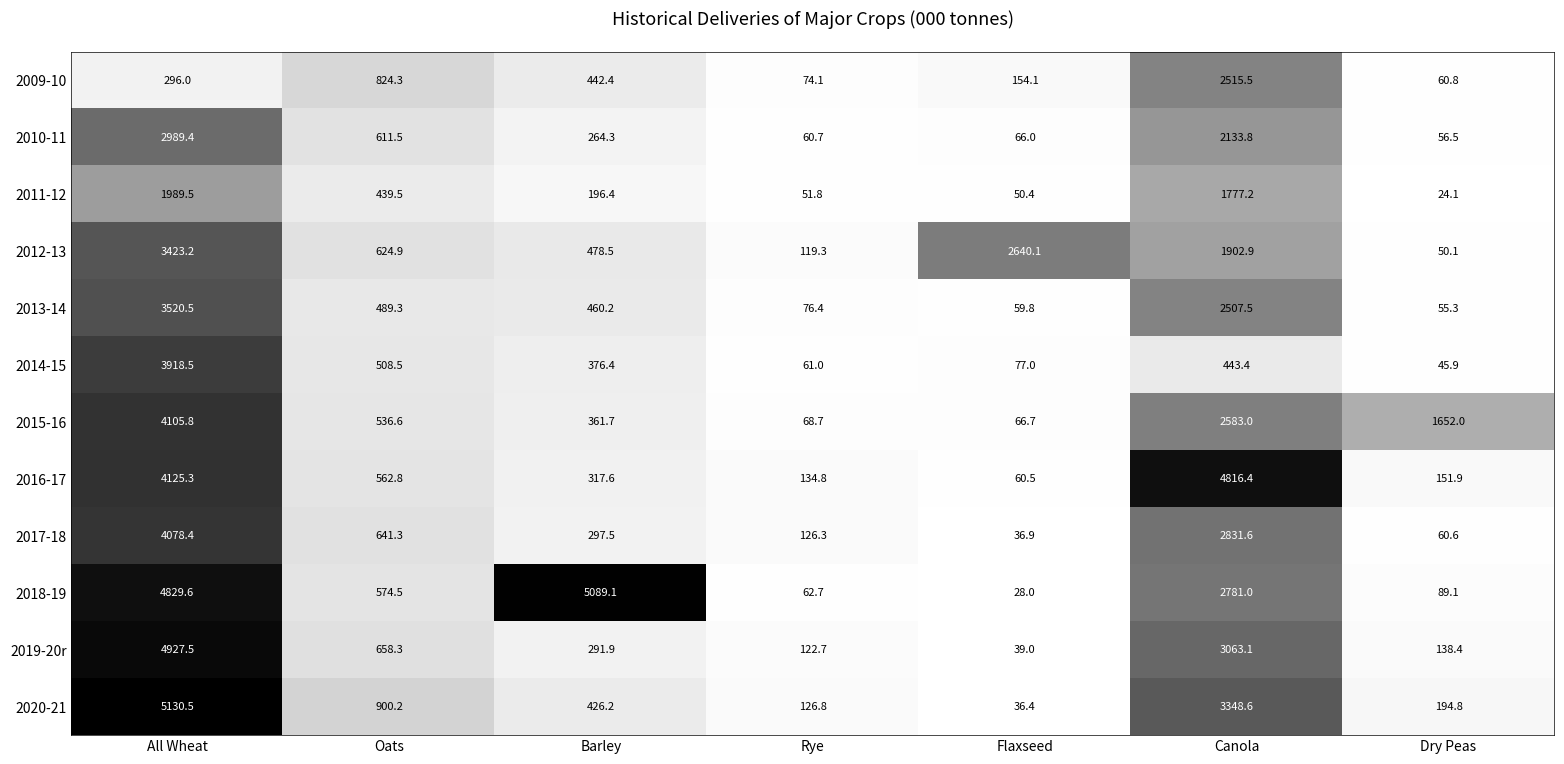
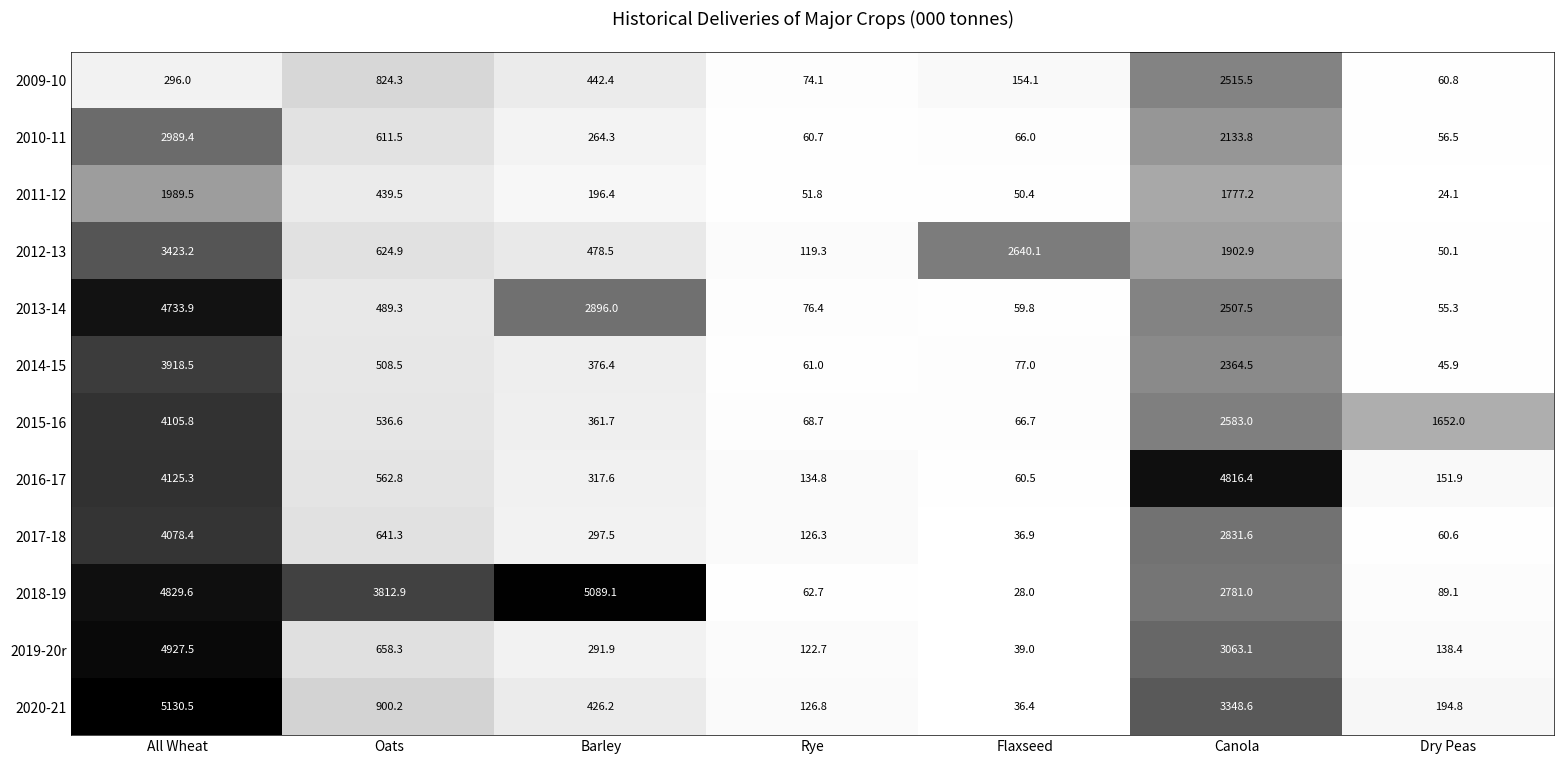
  {
    "2009-10": {
      "All Wheat": 296.0,
      "Oats": 824.3,
      "Barley": 442.4,
      "Rye": 74.1,
      "Flaxseed": 154.1,
      "Canola": 2515.5,
      "Dry Peas": 60.8
    },
    "2010-11": {
      "All Wheat": 2989.4,
      "Oats": 611.5,
      "Barley": 264.3,
      "Rye": 60.7,
      "Flaxseed": 66.0,
      "Canola": 2133.8,
      "Dry Peas": 56.5
    },
    "2011-12": {
      "All Wheat": 1989.5,
      "Oats": 439.5,
      "Barley": 196.4,
      "Rye": 51.8,
      "Flaxseed": 50.4,
      "Canola": 1777.2,
      "Dry Peas": 24.1
    },
    "2012-13": {
      "All Wheat": 3423.2,
      "Oats": 624.9,
      "Barley": 478.5,
      "Rye": 119.3,
      "Flaxseed": 2640.1,
      "Canola": 1902.9,
      "Dry Peas": 50.1
    },
    "2013-14": {
-     "All Wheat": 3520.5,
+     "All Wheat": 4733.9,
      "Oats": 489.3,
-     "Barley": 460.2,
+     "Barley": 2896.0,
      "Rye": 76.4,
      "Flaxseed": 59.8,
      "Canola": 2507.5,
      "Dry Peas": 55.3
    },
    "2014-15": {
      "All Wheat": 3918.5,
      "Oats": 508.5,
      "Barley": 376.4,
      "Rye": 61.0,
      "Flaxseed": 77.0,
-     "Canola": 443.4,
+     "Canola": 2364.5,
      "Dry Peas": 45.9
    },
    "2015-16": {
      "All Wheat": 4105.8,
      "Oats": 536.6,
      "Barley": 361.7,
      "Rye": 68.7,
      "Flaxseed": 66.7,
      "Canola": 2583.0,
      "Dry Peas": 1652.0
    },
    "2016-17": {
      "All Wheat": 4125.3,
      "Oats": 562.8,
      "Barley": 317.6,
      "Rye": 134.8,
      "Flaxseed": 60.5,
      "Canola": 4816.4,
      "Dry Peas": 151.9
    },
    "2017-18": {
      "All Wheat": 4078.4,
      "Oats": 641.3,
      "Barley": 297.5,
      "Rye": 126.3,
      "Flaxseed": 36.9,
      "Canola": 2831.6,
      "Dry Peas": 60.6
    },
    "2018-19": {
      "All Wheat": 4829.6,
-     "Oats": 574.5,
+     "Oats": 3812.9,
      "Barley": 5089.1,
      "Rye": 62.7,
      "Flaxseed": 28.0,
      "Canola": 2781.0,
      "Dry Peas": 89.1
    },
    "2019-20r": {
      "All Wheat": 4927.5,
      "Oats": 658.3,
      "Barley": 291.9,
      "Rye": 122.7,
      "Flaxseed": 39.0,
      "Canola": 3063.1,
      "Dry Peas": 138.4
    },
    "2020-21": {
      "All Wheat": 5130.5,
      "Oats": 900.2,
      "Barley": 426.2,
      "Rye": 126.8,
      "Flaxseed": 36.4,
      "Canola": 3348.6,
      "Dry Peas": 194.8
    }
  }
